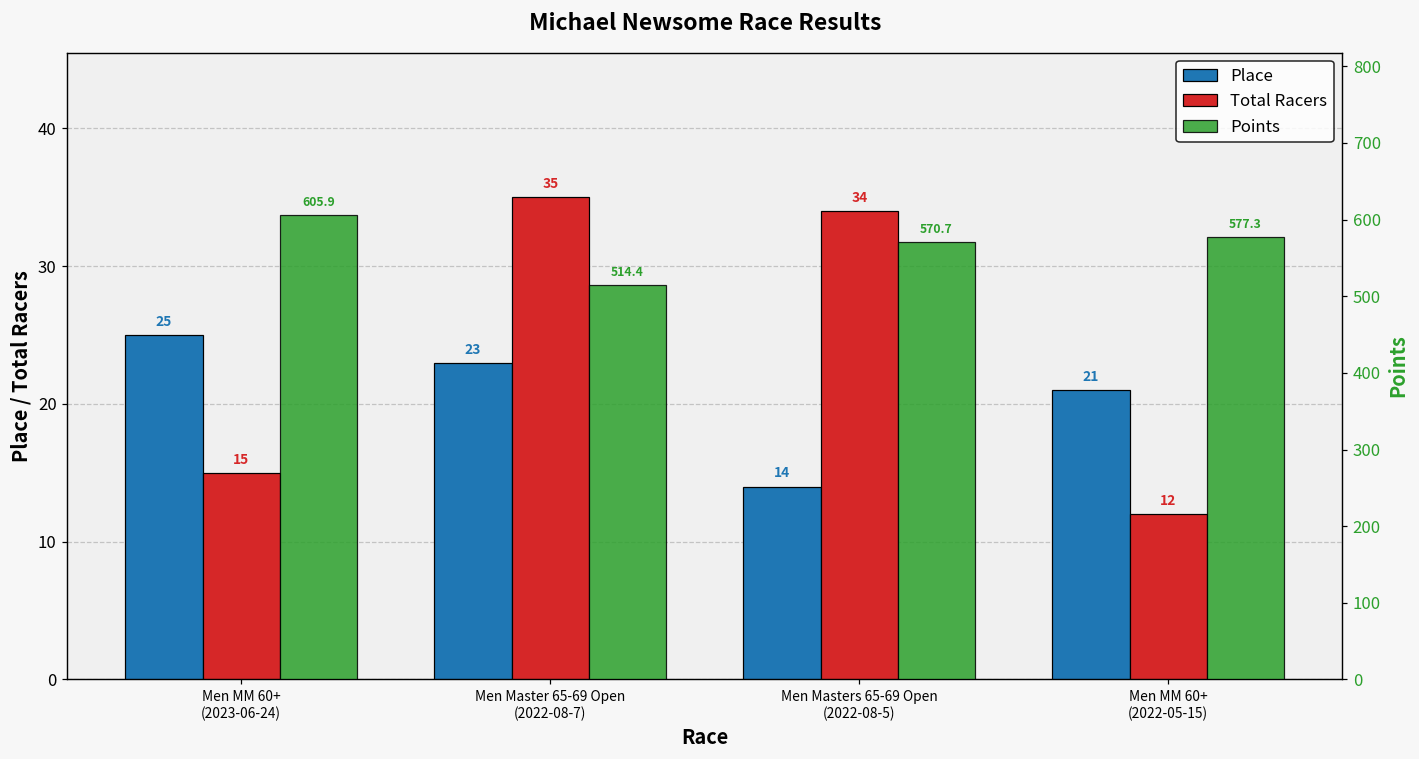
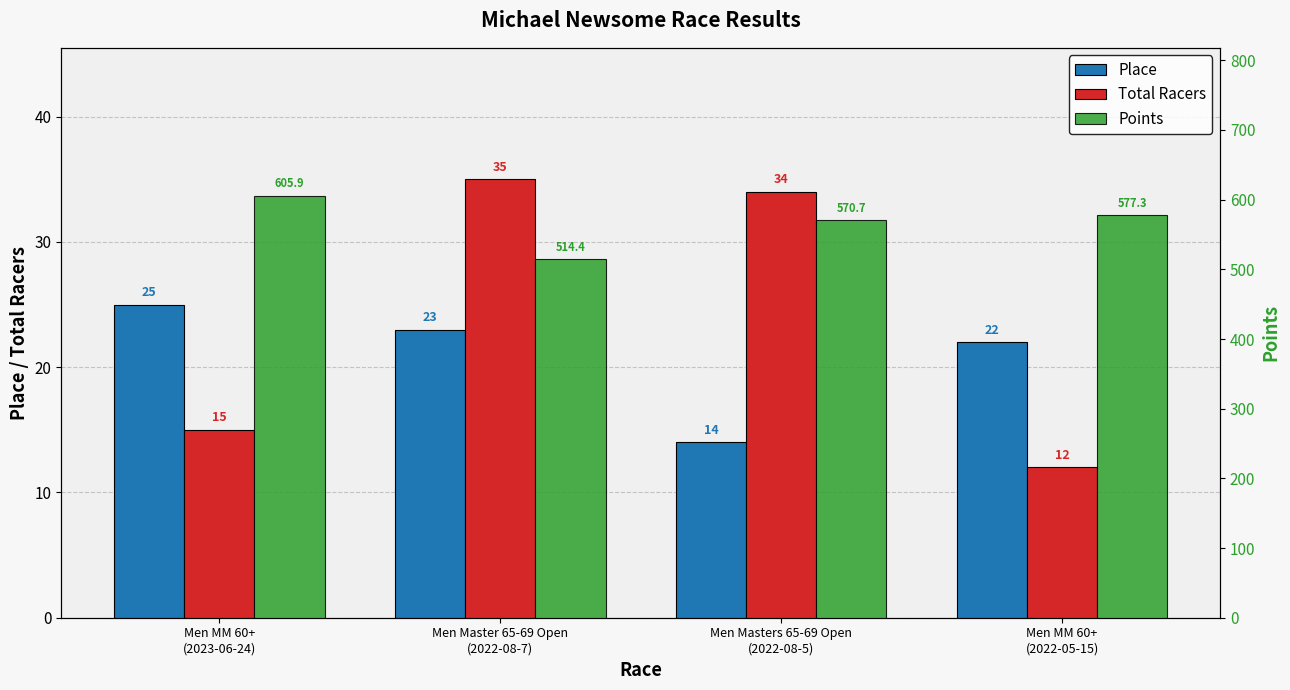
  {
    "Place": {
      "Men MM 60+ (2023-06-24)": 25,
      "Men Master 65-69 Open (2022-08-7)": 23,
      "Men Masters 65-69 Open (2022-08-5)": 14,
-     "Men MM 60+ (2022-05-15)": 21
+     "Men MM 60+ (2022-05-15)": 22
    },
    "Total Racers": {
      "Men MM 60+ (2023-06-24)": 15,
      "Men Master 65-69 Open (2022-08-7)": 35,
      "Men Masters 65-69 Open (2022-08-5)": 34,
      "Men MM 60+ (2022-05-15)": 12
    },
    "Points": {
      "Men MM 60+ (2023-06-24)": 605.9,
      "Men Master 65-69 Open (2022-08-7)": 514.4,
      "Men Masters 65-69 Open (2022-08-5)": 570.7,
      "Men MM 60+ (2022-05-15)": 577.3
    }
  }
